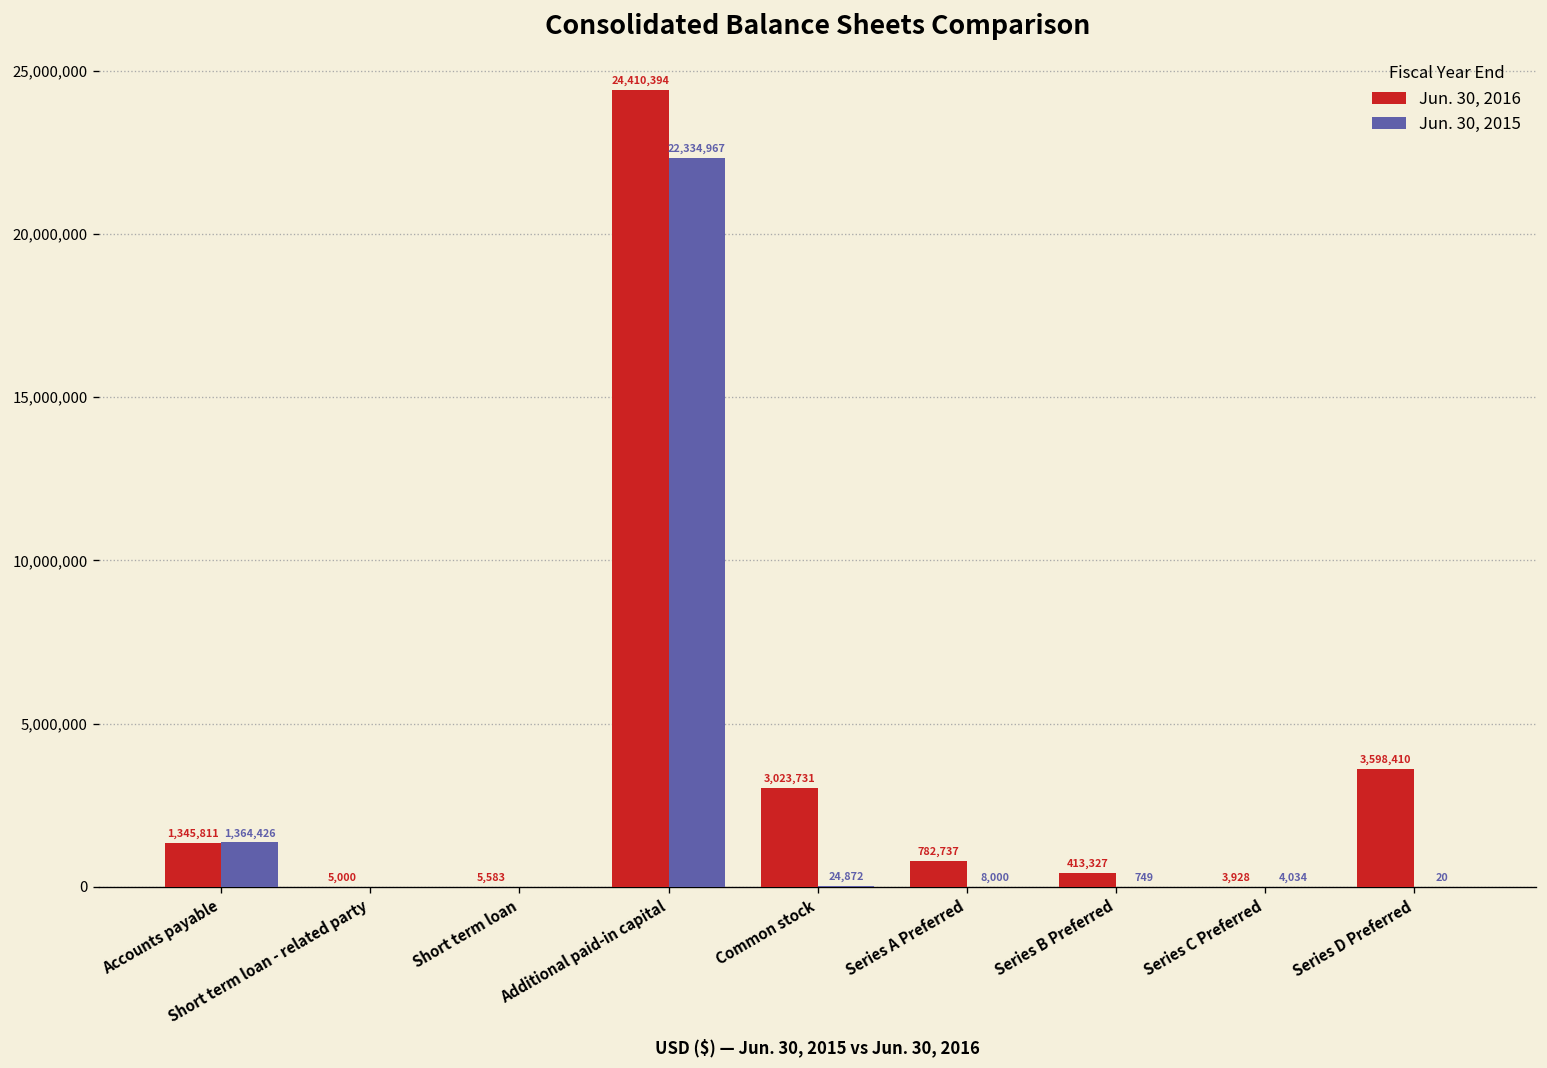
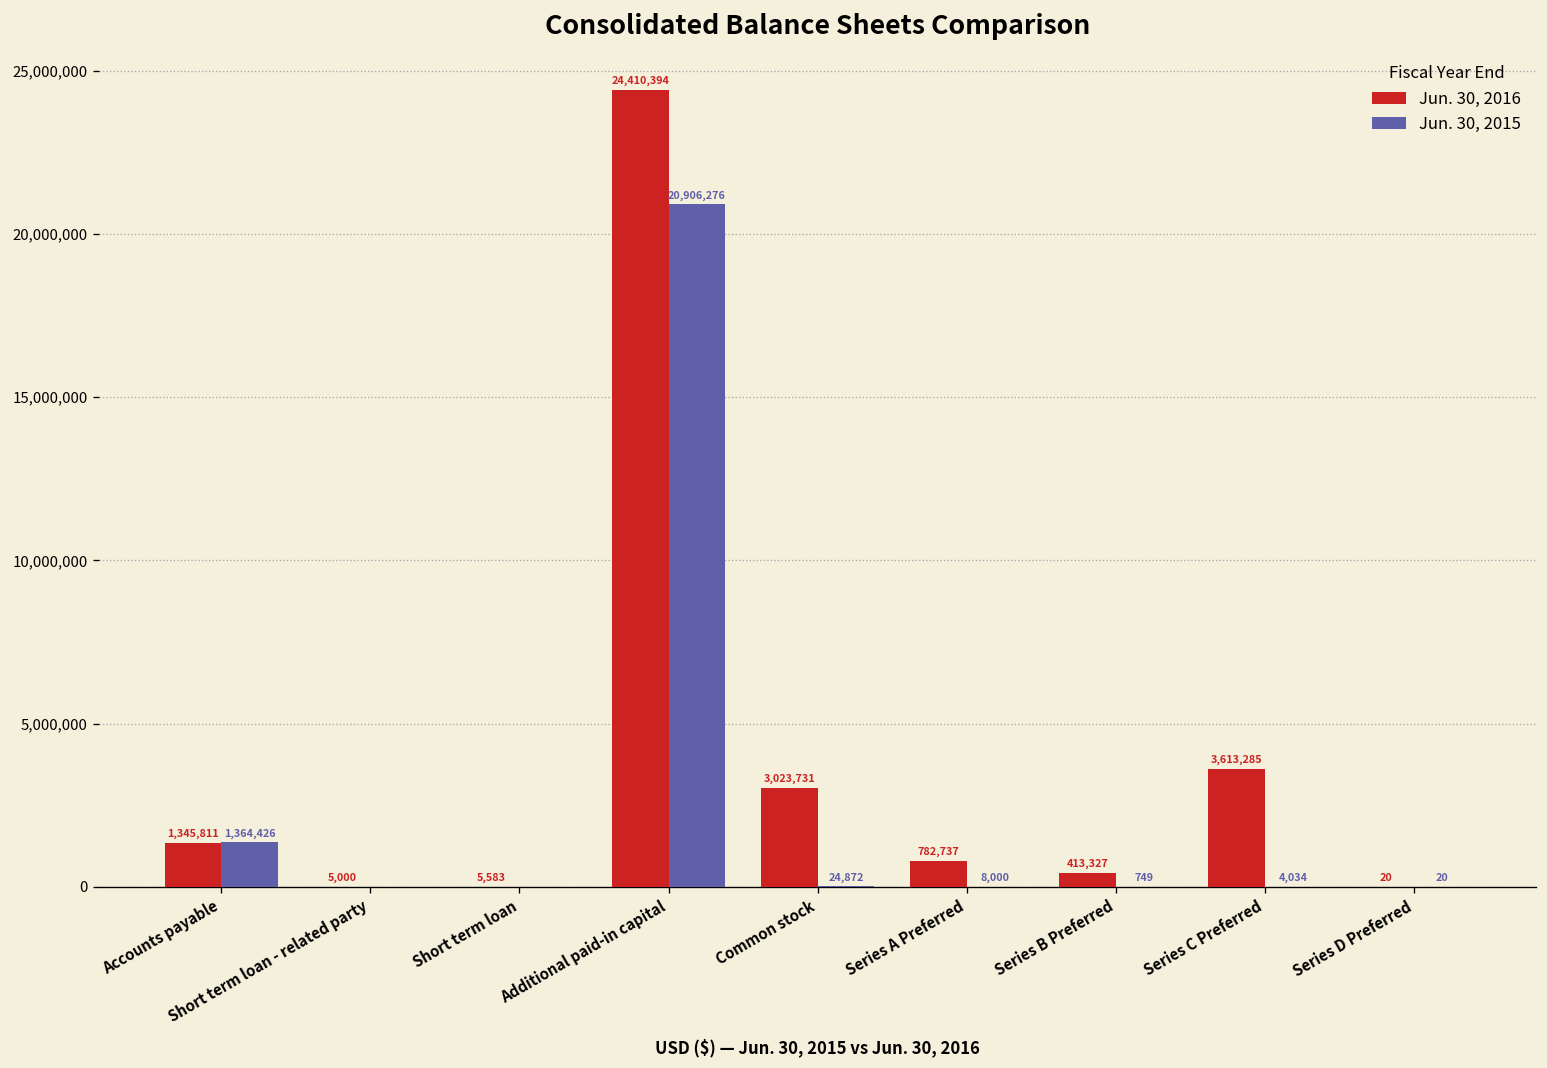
  {
    "Jun. 30, 2016": {
      "Accounts payable": "1,345,811",
      "Short term loan - related party": "5,000",
      "Short term loan": "5,583",
      "Additional paid-in capital": "24,410,394",
      "Common stock": "3,023,731",
      "Series A Preferred": "782,737",
      "Series B Preferred": "413,327",
-     "Series C Preferred": "3,928",
-     "Series D Preferred": "3,598,410"
+     "Series C Preferred": "3,613,285",
+     "Series D Preferred": "20"
    },
    "Jun. 30, 2015": {
      "Accounts payable": "1,364,426",
-     "Additional paid-in capital": "22,334,967",
+     "Additional paid-in capital": "20,906,276",
      "Common stock": "24,872",
      "Series A Preferred": "8,000",
      "Series B Preferred": "749",
      "Series C Preferred": "4,034",
      "Series D Preferred": "20"
    }
  }
